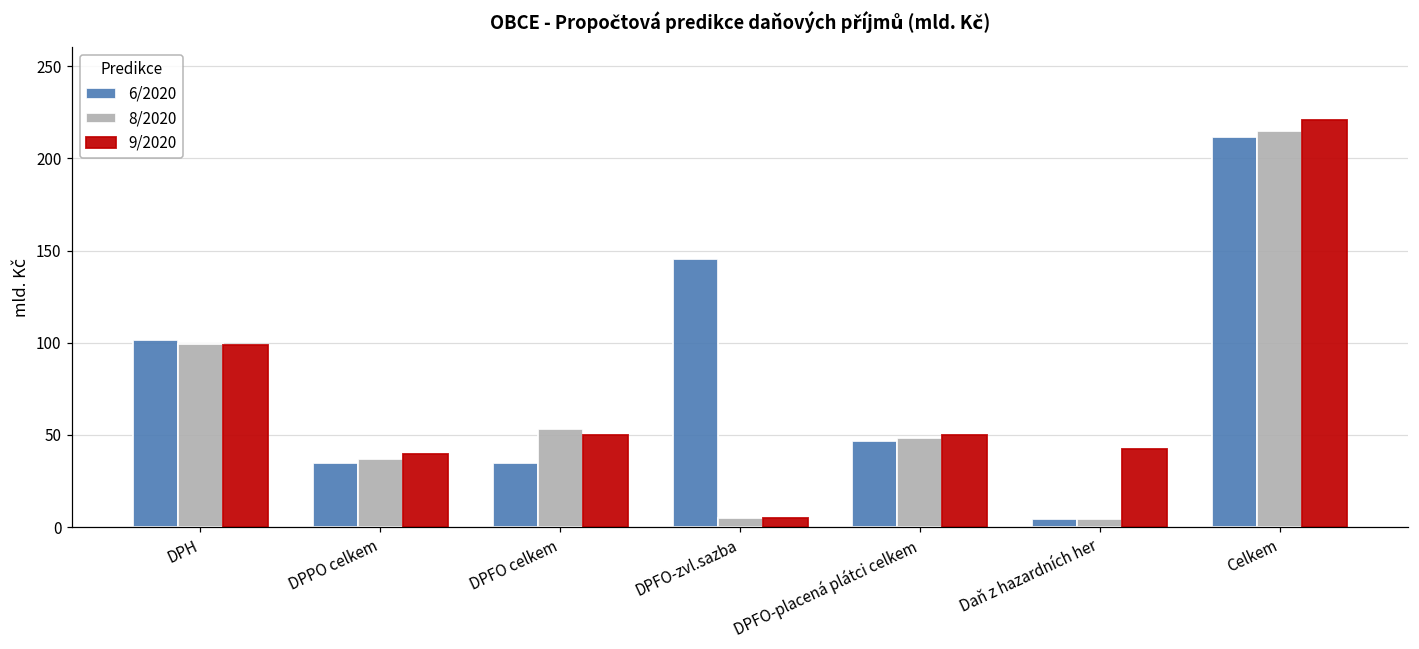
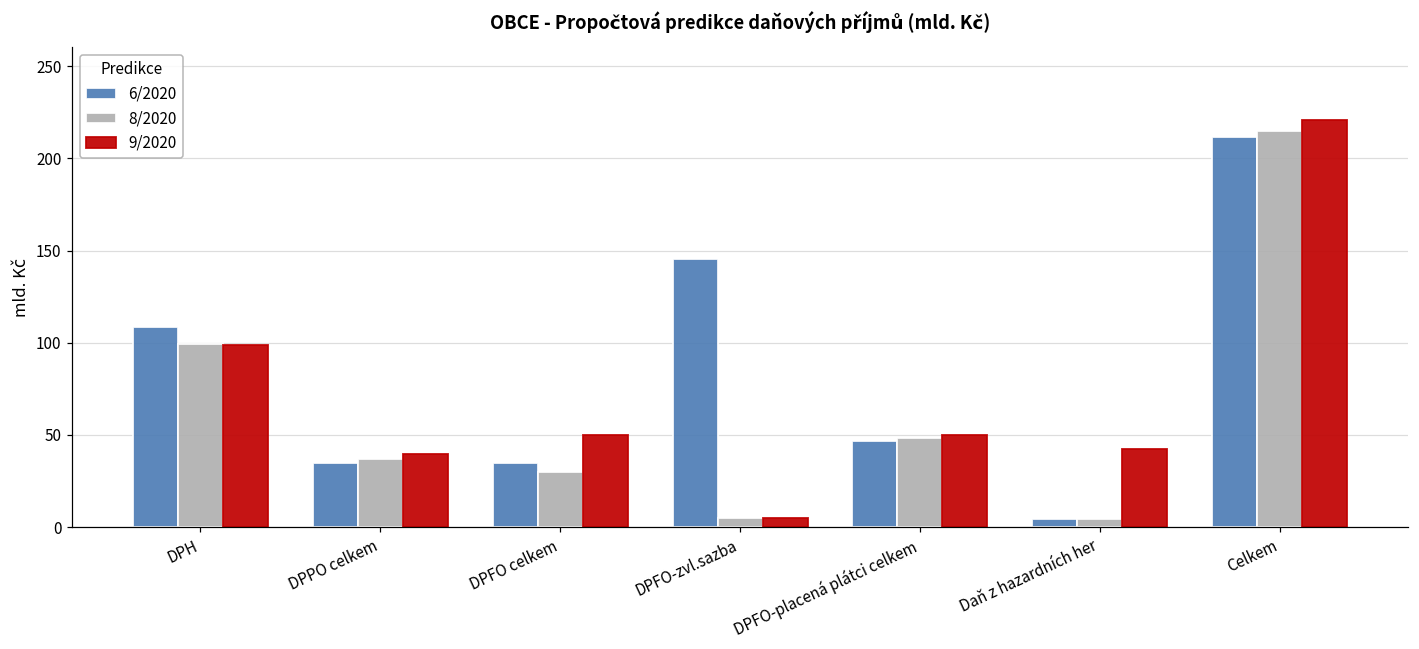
  {
    "6/2020": {
-     "DPH": 101,
+     "DPH": 108,
      "DPPO celkem": 35,
      "DPFO celkem": 35,
      "DPFO-zvl.sazba": 145,
      "DPFO-placená plátci celkem": 47,
      "Daň z hazardních her": 4,
      "Celkem": 212
    },
    "8/2020": {
      "DPH": 99,
      "DPPO celkem": 37,
-     "DPFO celkem": 53,
+     "DPFO celkem": 30,
      "DPFO-zvl.sazba": 5,
      "DPFO-placená plátci celkem": 48,
      "Daň z hazardních her": 4,
      "Celkem": 215
    },
    "9/2020": {
      "DPH": 99,
      "DPPO celkem": 40,
      "DPFO celkem": 50,
      "DPFO-zvl.sazba": 5,
      "DPFO-placená plátci celkem": 50,
      "Daň z hazardních her": 42,
      "Celkem": 221
    }
  }
